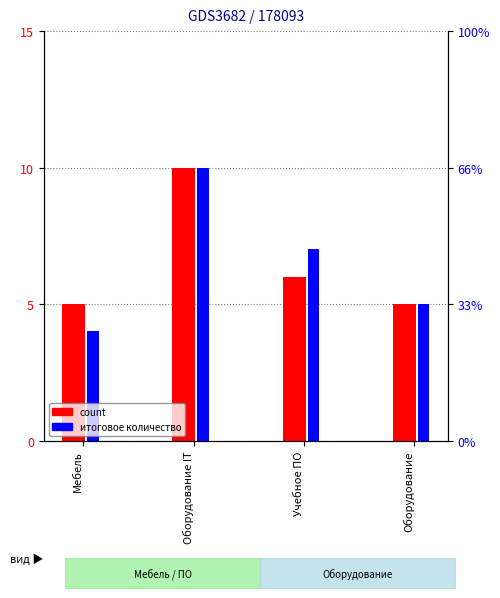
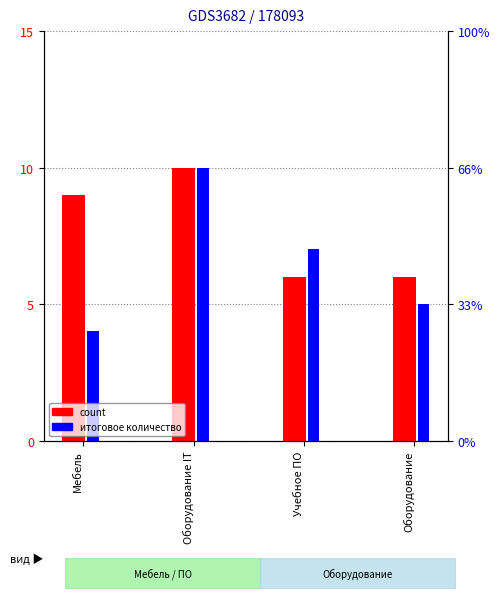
  {
    "GDS3682 / 178093": {
      "count": {
-       "Мебель": 5,
+       "Мебель": 9,
        "Оборудование IT": 10,
        "Учебное ПО": 6,
-       "Оборудование": 5
+       "Оборудование": 6
      },
      "итоговое количество": {
        "Мебель": 4,
        "Оборудование IT": 10,
        "Учебное ПО": 7,
        "Оборудование": 5
      }
    }
  }
